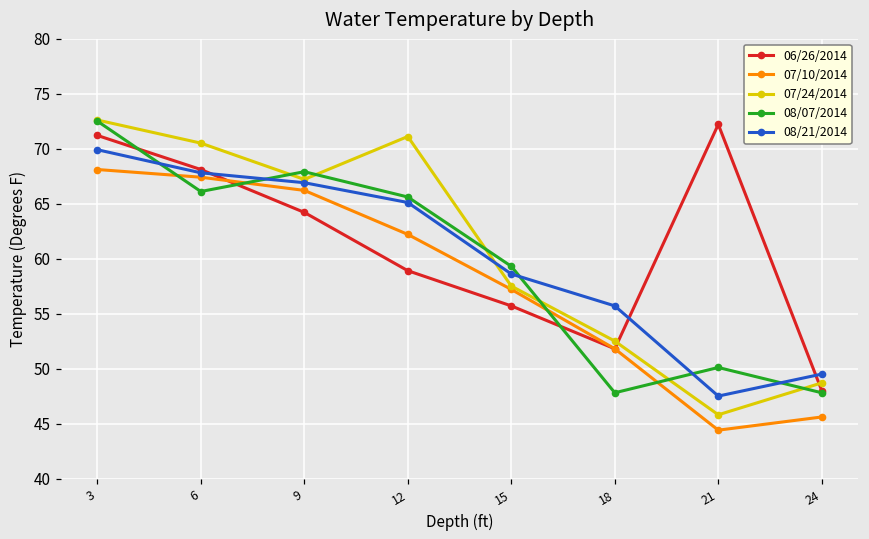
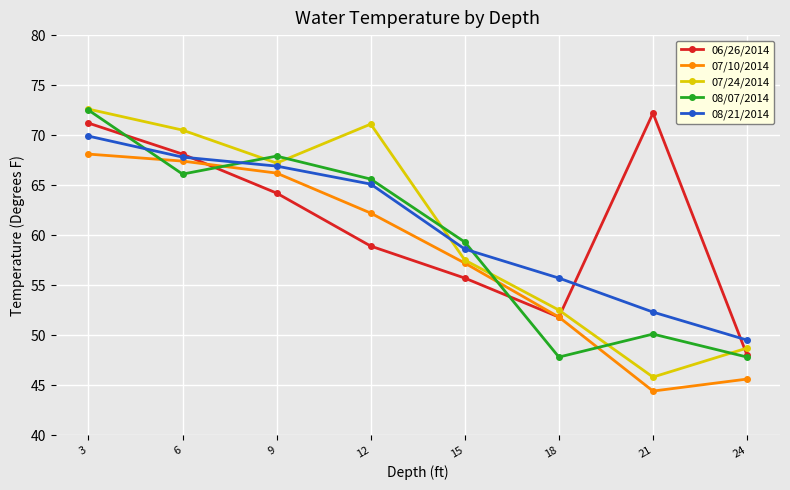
  {
    "06/26/2014": {
      "3": 71,
      "6": 68,
      "9": 64,
      "12": 59,
      "15": 56,
      "21": 72
    },
    "07/10/2014": {
      "3": 68,
      "6": 67,
      "9": 66,
      "12": 62,
      "15": 57,
      "21": 44,
      "24": 46
    },
    "07/24/2014": {
      "6": 71,
      "9": 67,
      "12": 71,
      "15": 58,
      "18": 53,
      "21": 46,
      "24": 49
    },
    "08/07/2014": {
      "6": 66,
      "9": 68,
      "12": 66,
      "15": 59,
      "18": 48,
      "21": 50
    },
    "08/21/2014": {
      "3": 70,
      "6": 68,
      "9": 67,
      "12": 65,
      "15": 59,
      "18": 56,
-     "21": 48,
+     "21": 52,
      "24": 50
    }
  }
